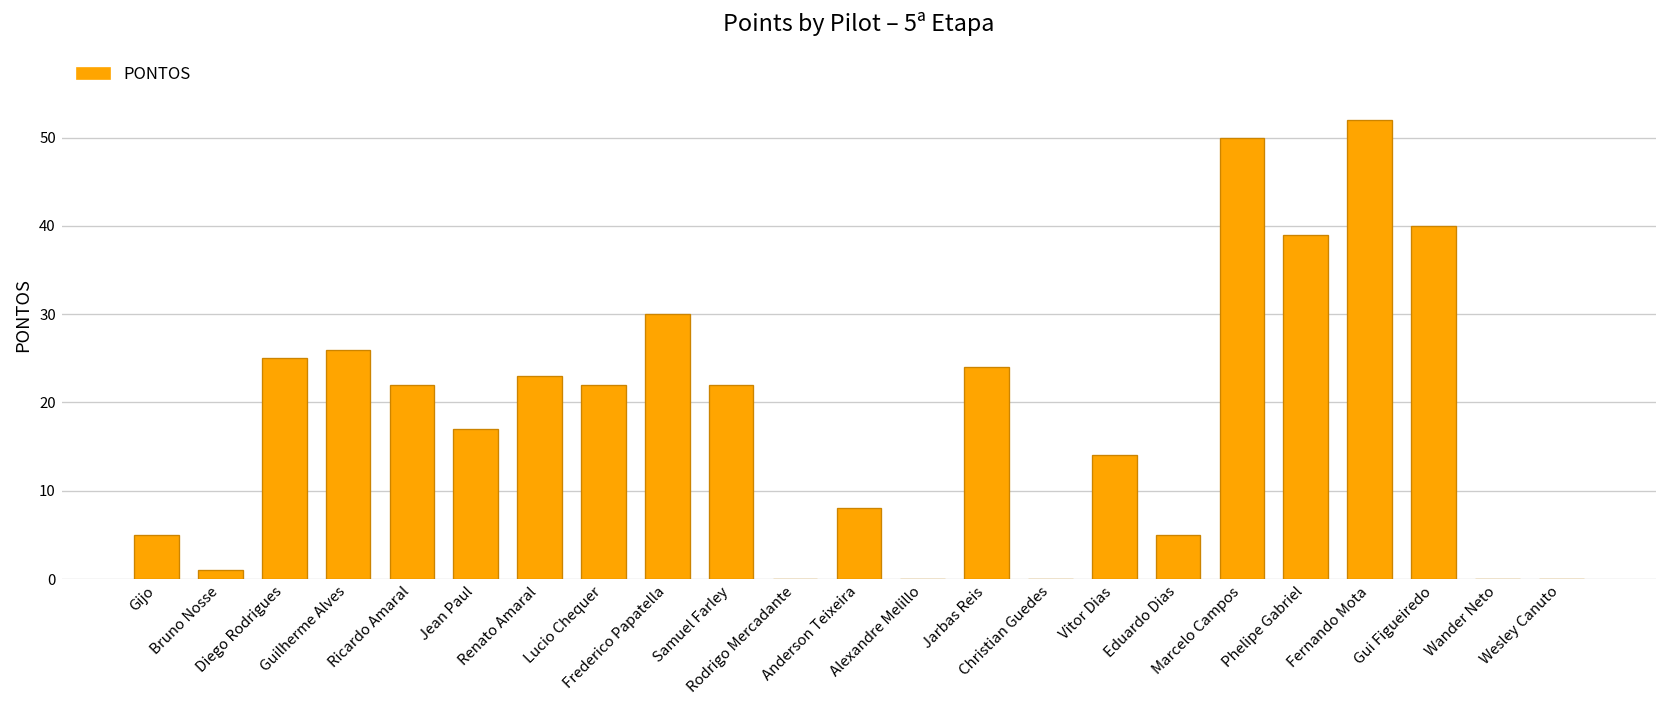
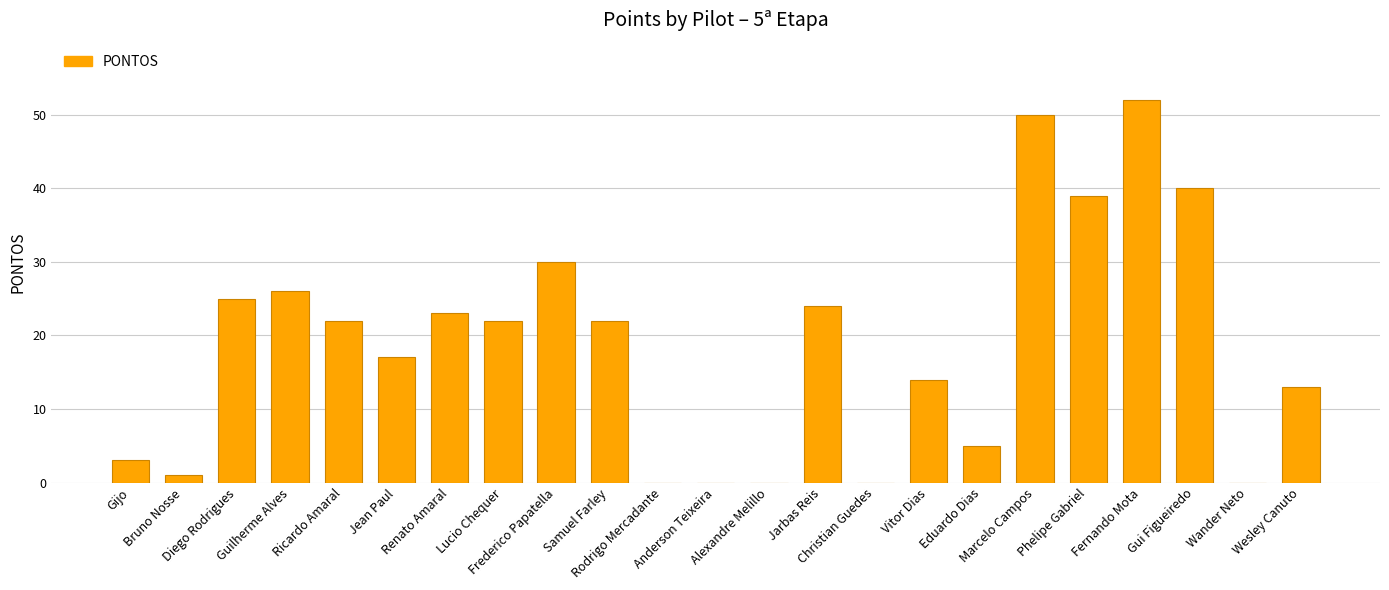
  {
-   "Gijo": 5,
+   "Gijo": 3,
    "Bruno Nosse": 1,
    "Diego Rodrigues": 25,
    "Guilherme Alves": 26,
    "Ricardo Amaral": 22,
    "Jean Paul": 17,
    "Renato Amaral": 23,
    "Lucio Chequer": 22,
    "Frederico Papatella": 30,
    "Samuel Farley": 22,
    "Rodrigo Mercadante": 0,
-   "Anderson Teixeira": 8,
+   "Anderson Teixeira": 0,
    "Alexandre Melillo": 0,
    "Jarbas Reis": 24,
    "Christian Guedes": 0,
    "Vitor Dias": 14,
    "Eduardo Dias": 5,
    "Marcelo Campos": 50,
    "Phelipe Gabriel": 39,
    "Fernando Mota": 52,
    "Gui Figueiredo": 40,
    "Wander Neto": 0,
-   "Wesley Canuto": 0
+   "Wesley Canuto": 13
  }
